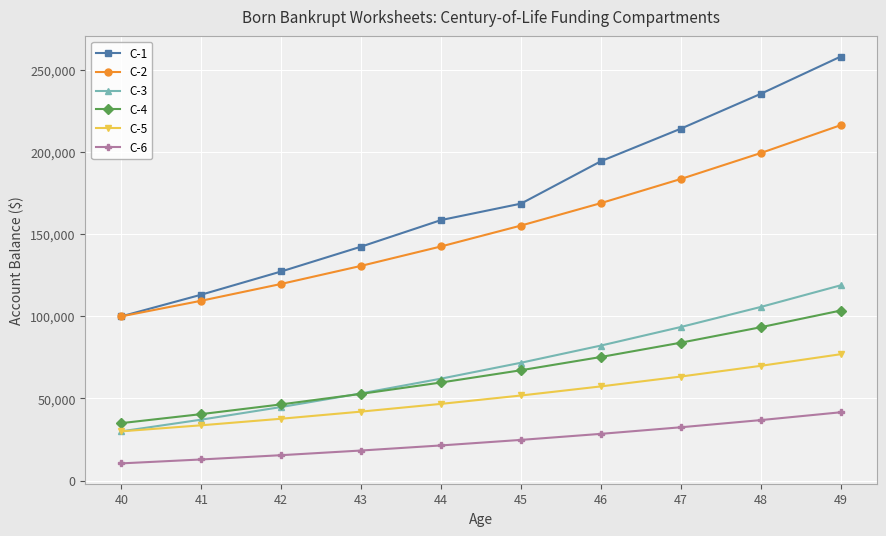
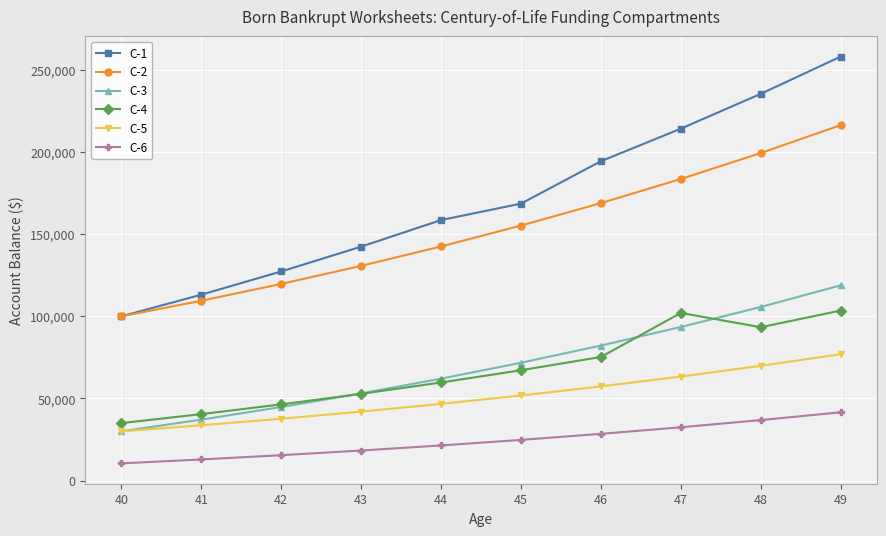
  {
    "C-1": {
      "41": "113,000",
      "42": "127,000",
      "43": "142,000",
      "44": "159,000",
      "45": "169,000",
      "46": "194,000",
      "47": "214,000",
      "48": "235,000",
      "49": "258,000"
    },
    "C-2": {
      "41": "110,000",
      "42": "120,000",
      "43": "131,000",
      "44": "143,000",
      "45": "155,000",
      "46": "169,000",
      "47": "184,000",
      "48": "199,000",
      "49": "216,000"
    },
    "C-3": {
      "41": "37,000",
      "42": "45,000",
      "44": "62,000",
      "45": "72,000",
      "46": "82,000",
      "47": "94,000",
      "48": "106,000",
      "49": "119,000"
    },
    "C-4": {
      "40": "35,000",
      "41": "40,000",
      "42": "46,000",
      "44": "60,000",
      "45": "67,000",
      "46": "75,000",
-     "47": "84,000",
+     "47": "102,000",
      "48": "93,000",
      "49": "104,000"
    },
    "C-5": {
      "41": "34,000",
      "42": "38,000",
      "43": "42,000",
      "44": "47,000",
      "45": "52,000",
      "46": "57,000",
      "47": "63,000",
      "48": "70,000",
      "49": "77,000"
    },
    "C-6": {
      "40": "10,000",
      "41": "13,000",
      "42": "15,000",
      "43": "18,000",
      "44": "21,000",
      "45": "25,000",
      "46": "28,000",
      "47": "32,000",
      "48": "37,000",
      "49": "42,000"
    }
  }
